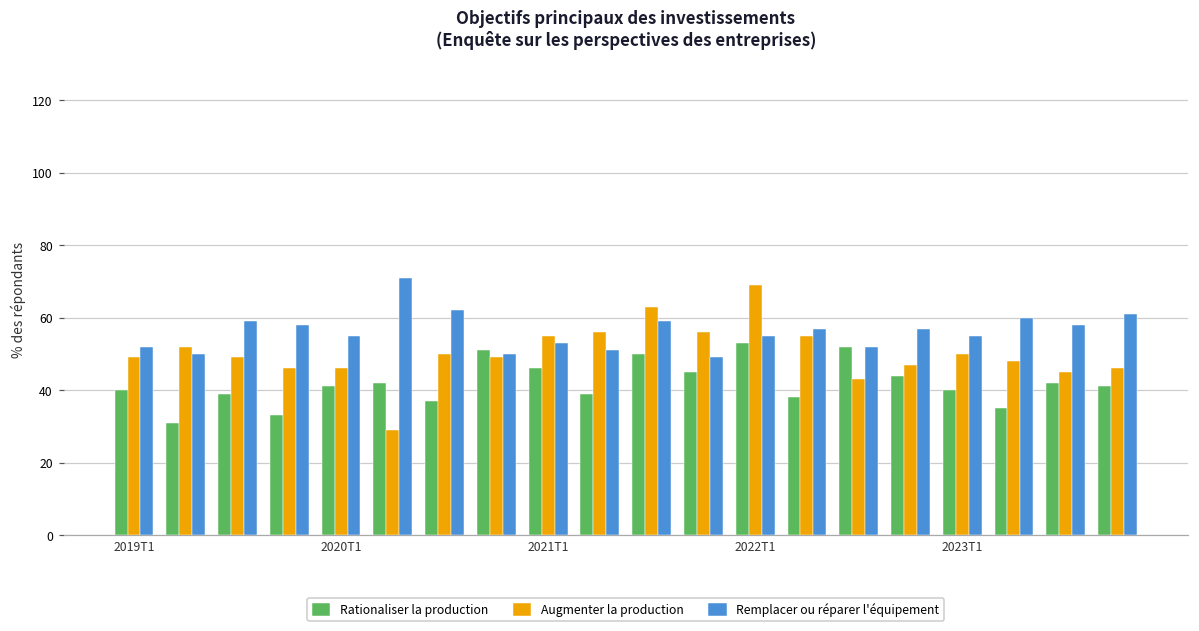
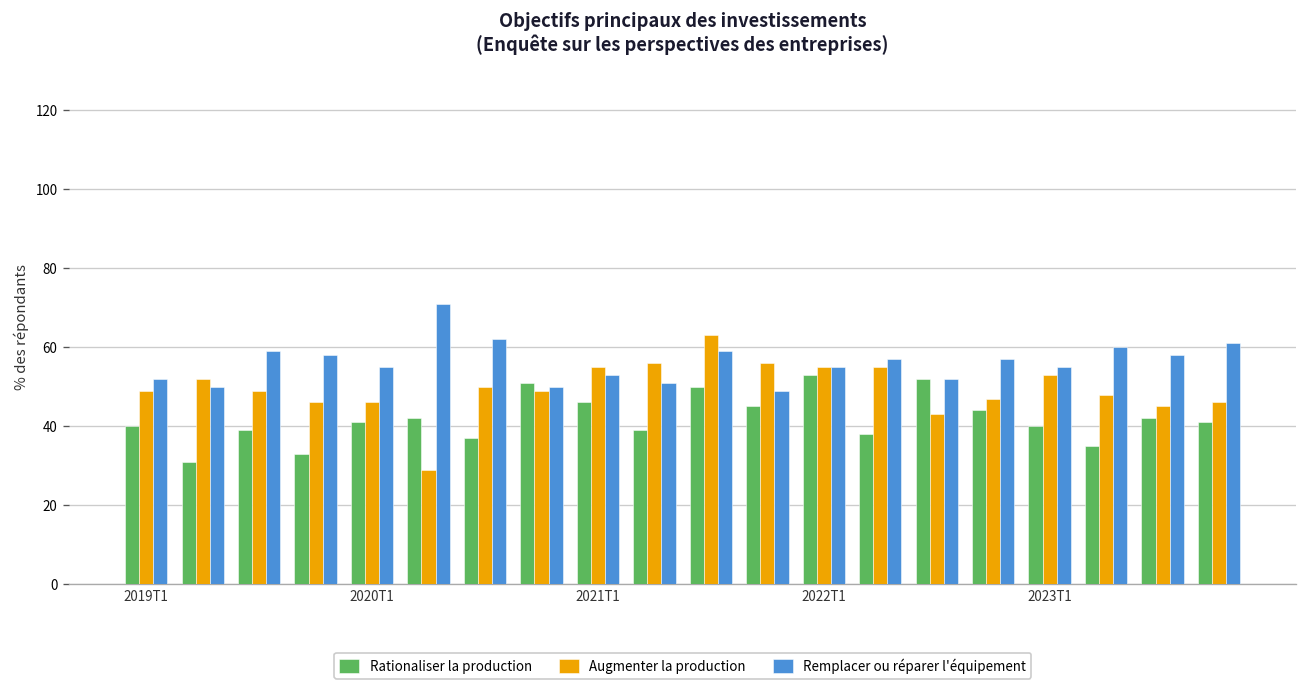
  {
    "Augmenter la production": {
      "2019T1": 49,
      "2020T1": 46,
      "2021T1": 55,
-     "2022T1": 69,
-     "2023T1": 50
+     "2022T1": 55,
+     "2023T1": 53
    }
  }
